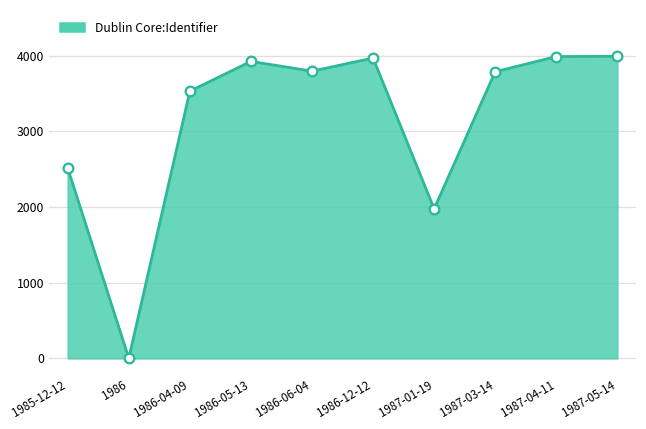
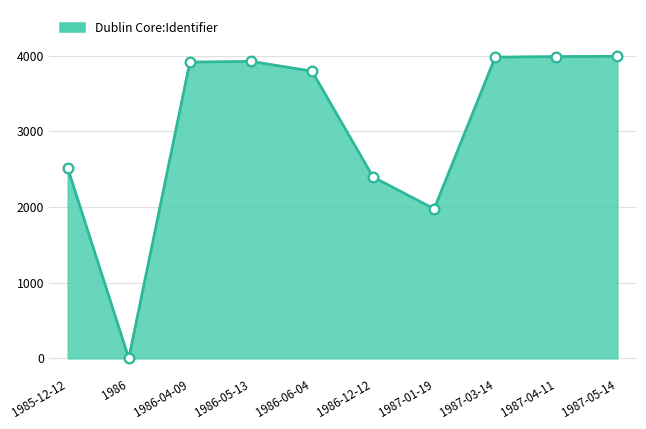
  {
    "1985-12-12": 2500,
    "1986": 0,
-   "1986-04-09": 3500,
+   "1986-04-09": 3900,
    "1986-05-13": 3900,
    "1986-06-04": 3800,
-   "1986-12-12": 4000,
+   "1986-12-12": 2400,
    "1987-01-19": 2000,
-   "1987-03-14": 3800,
+   "1987-03-14": 4000,
    "1987-04-11": 4000,
    "1987-05-14": 4000
  }
